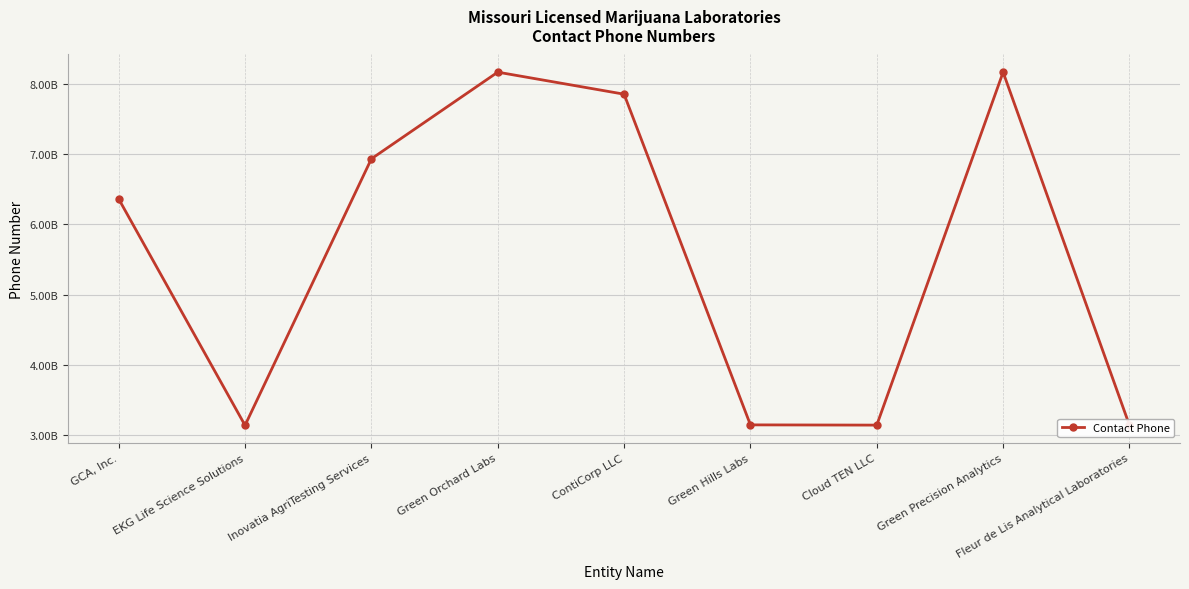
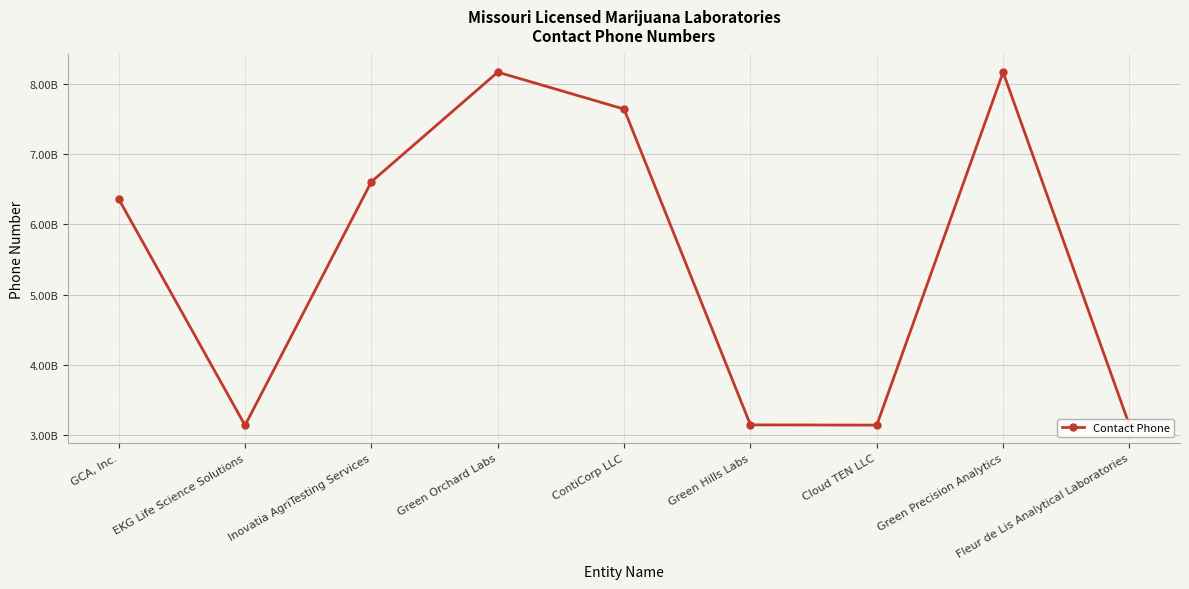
  {
    "GCA, Inc.": 6400000000,
    "EKG Life Science Solutions": 3100000000,
-   "Inovatia AgriTesting Services": 6900000000,
+   "Inovatia AgriTesting Services": 6600000000,
    "Green Orchard Labs": 8200000000,
-   "ContiCorp LLC": 7900000000,
+   "ContiCorp LLC": 7600000000,
    "Green Hills Labs": 3100000000,
    "Cloud TEN LLC": 3100000000,
    "Green Precision Analytics": 8200000000
  }
